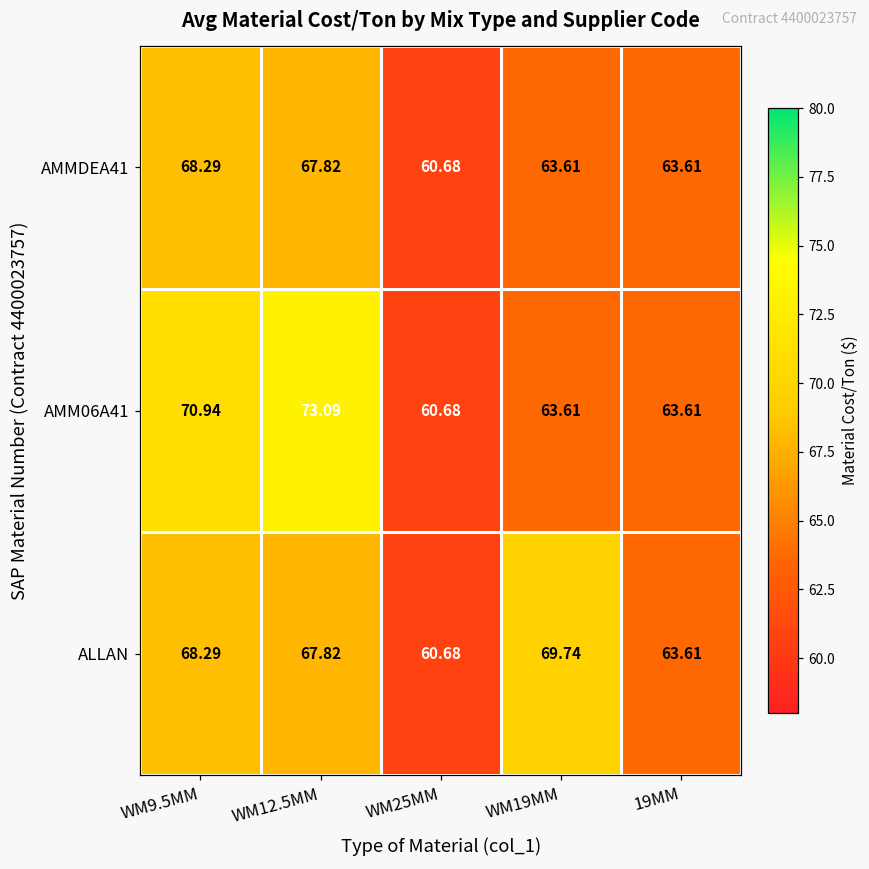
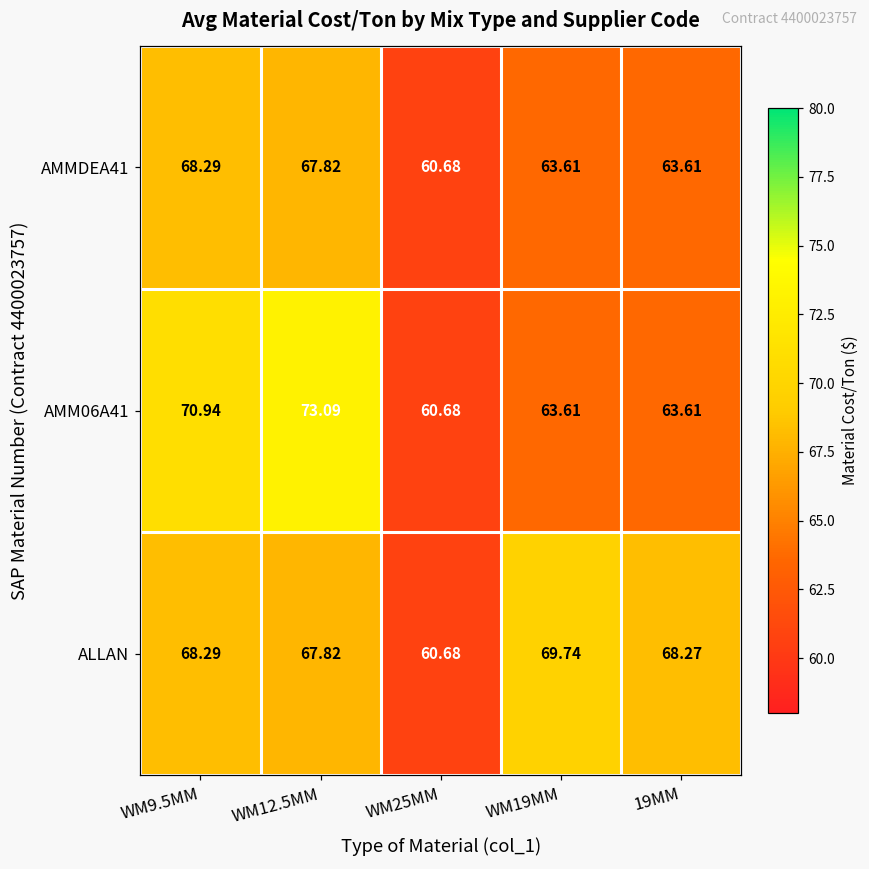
  {
    "AMMDEA41": {
      "WM9.5MM": 68.29,
      "WM12.5MM": 67.82,
      "WM25MM": 60.68,
      "WM19MM": 63.61,
      "19MM": 63.61
    },
    "AMM06A41": {
      "WM9.5MM": 70.94,
      "WM12.5MM": 73.09,
      "WM25MM": 60.68,
      "WM19MM": 63.61,
      "19MM": 63.61
    },
    "ALLAN": {
      "WM9.5MM": 68.29,
      "WM12.5MM": 67.82,
      "WM25MM": 60.68,
      "WM19MM": 69.74,
-     "19MM": 63.61
+     "19MM": 68.27
    }
  }
